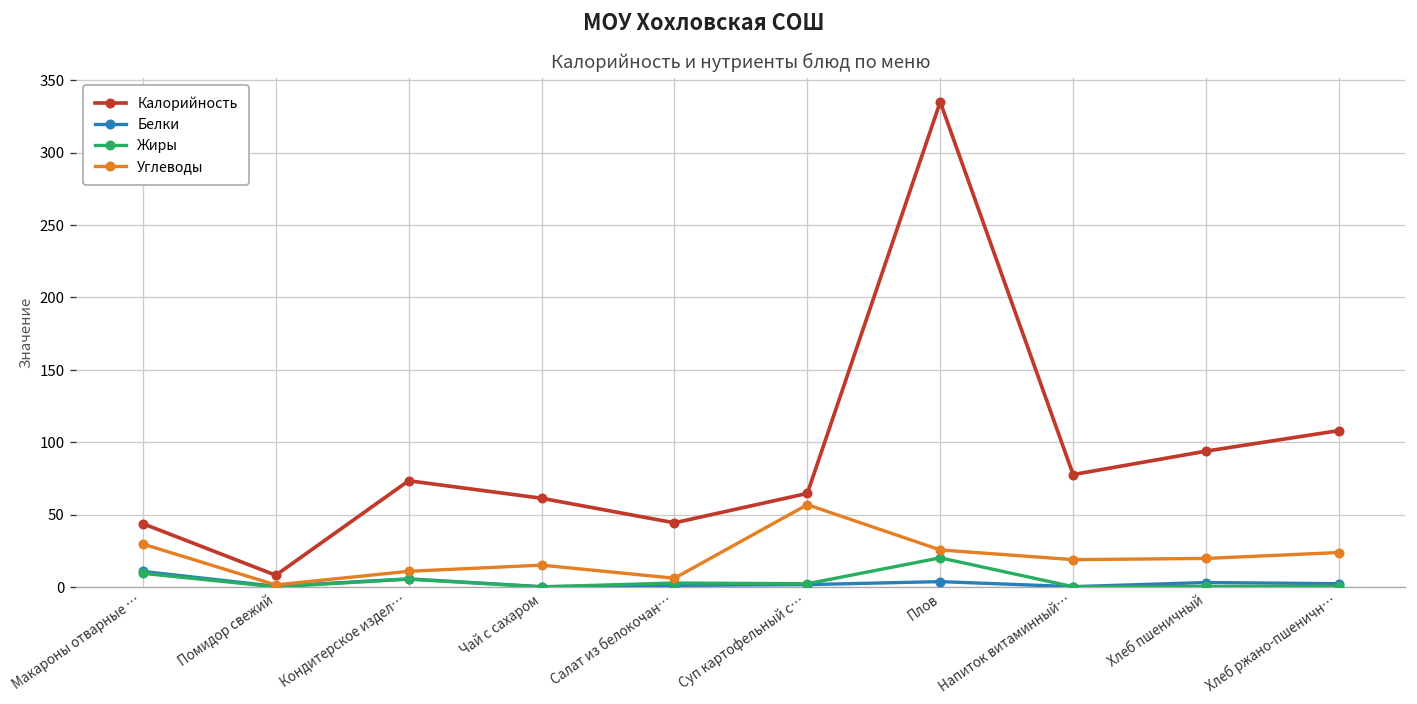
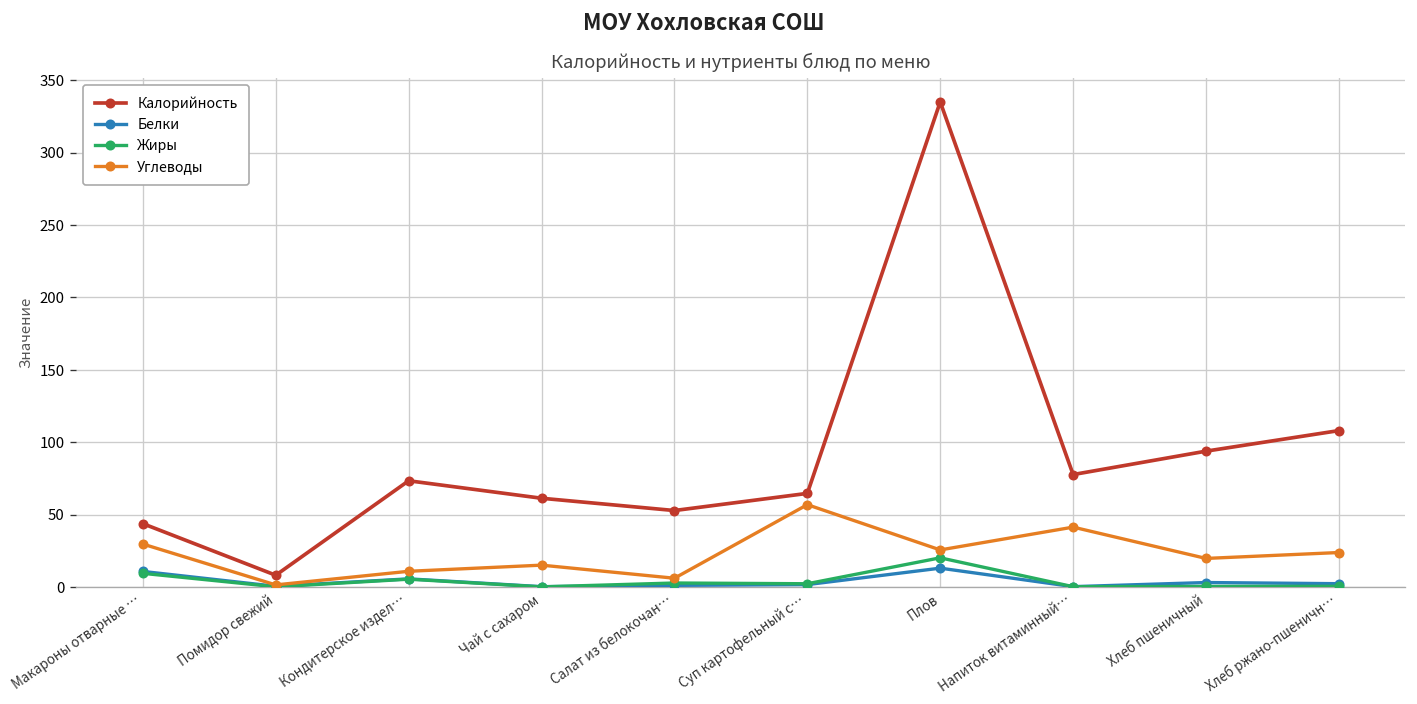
  {
    "Калорийность": {
      "Макароны отварные …": 44,
      "Помидор свежий": 8,
      "Кондитерское издел…": 73,
      "Чай с сахаром": 61,
-     "Салат из белокочан…": 44,
+     "Салат из белокочан…": 53,
      "Суп картофельный с…": 65,
      "Плов": 335,
      "Напиток витаминный…": 78,
      "Хлеб пшеничный": 94,
      "Хлеб ржано-пшеничн…": 108
    },
    "Белки": {
-     "Плов": 4,
+     "Плов": 13,
      "Хлеб пшеничный": 3
    },
    "Жиры": {
      "Плов": 20,
      "Хлеб пшеничный": 0
    },
    "Углеводы": {
      "Макароны отварные …": 30,
      "Кондитерское издел…": 11,
      "Чай с сахаром": 15,
      "Салат из белокочан…": 6,
      "Суп картофельный с…": 57,
      "Плов": 26,
-     "Напиток витаминный…": 19,
+     "Напиток витаминный…": 41,
      "Хлеб пшеничный": 20,
      "Хлеб ржано-пшеничн…": 24
    }
  }
